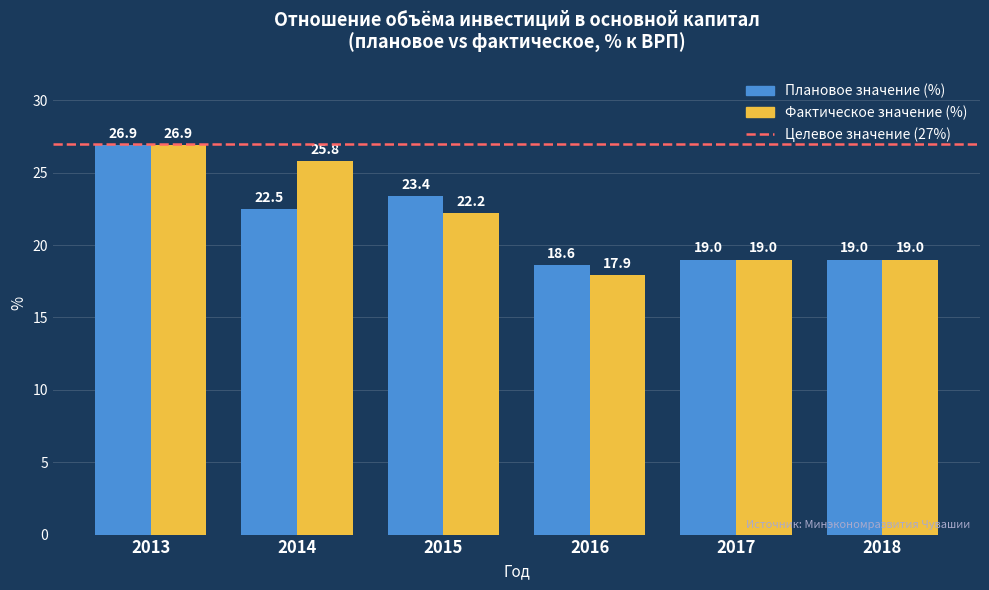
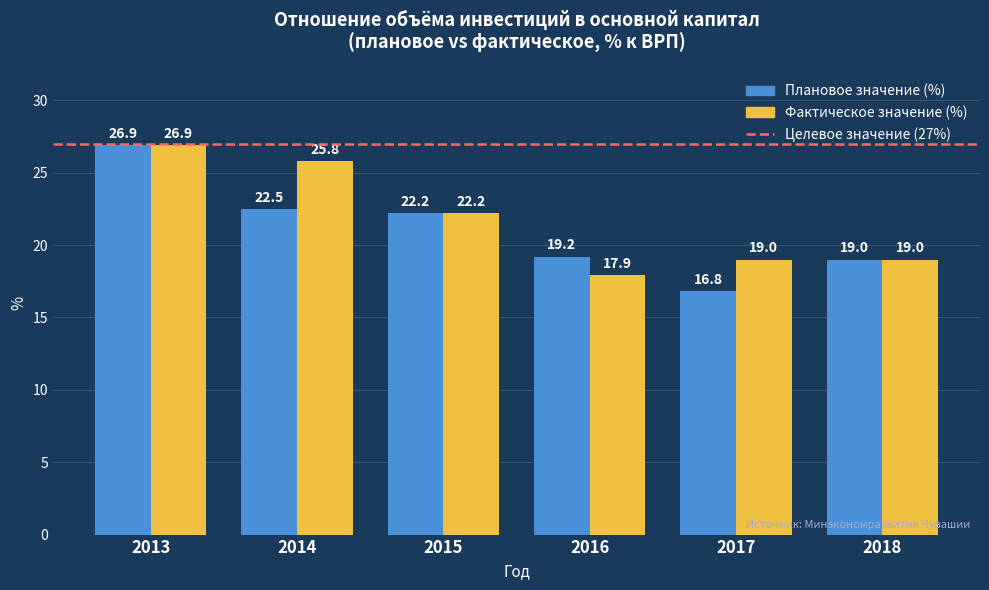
  {
    "Плановое значение (%)": {
      "2013": 26.9,
      "2014": 22.5,
-     "2015": 23.4,
-     "2016": 18.6,
-     "2017": 19.0,
+     "2015": 22.2,
+     "2016": 19.2,
+     "2017": 16.8,
      "2018": 19.0
    },
    "Фактическое значение (%)": {
      "2013": 26.9,
      "2014": 25.8,
      "2015": 22.2,
      "2016": 17.9,
      "2017": 19.0,
      "2018": 19.0
    }
  }
